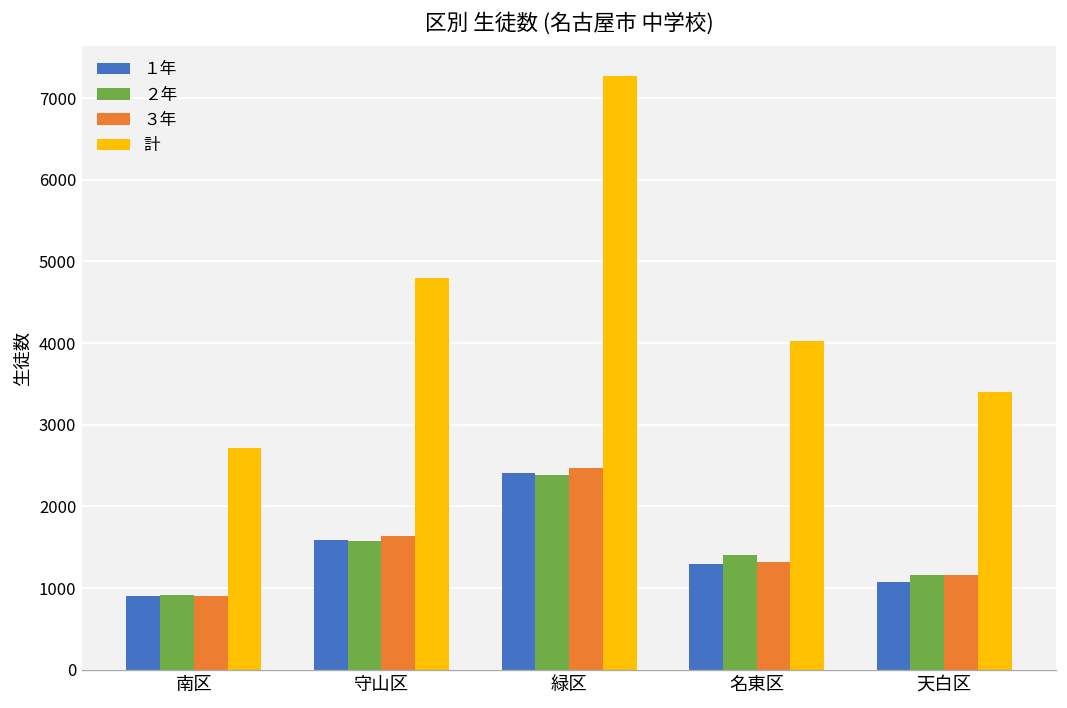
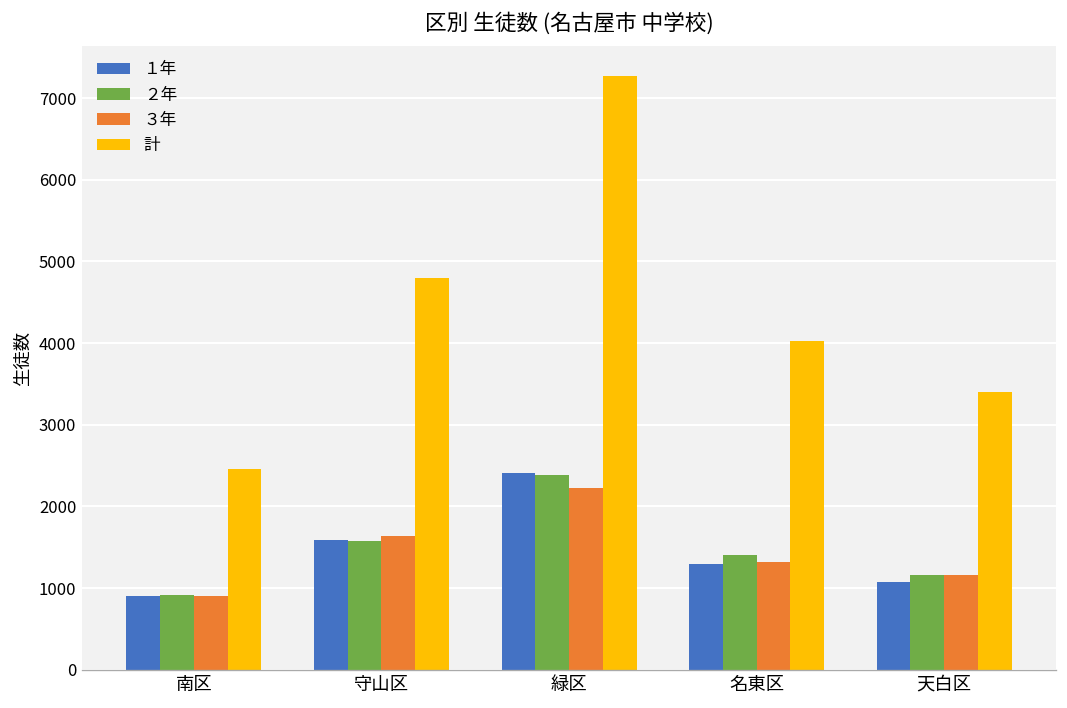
  {
    "１年": {
      "南区": 900,
      "守山区": 1600,
      "緑区": 2400,
      "名東区": 1300,
      "天白区": 1100
    },
    "２年": {
      "南区": 900,
      "守山区": 1600,
      "緑区": 2400,
      "名東区": 1400,
      "天白区": 1200
    },
    "３年": {
      "南区": 900,
      "守山区": 1600,
-     "緑区": 2500,
+     "緑区": 2200,
      "名東区": 1300,
      "天白区": 1200
    },
    "計": {
-     "南区": 2700,
+     "南区": 2500,
      "守山区": 4800,
      "緑区": 7300,
      "名東区": 4000,
      "天白区": 3400
    }
  }
